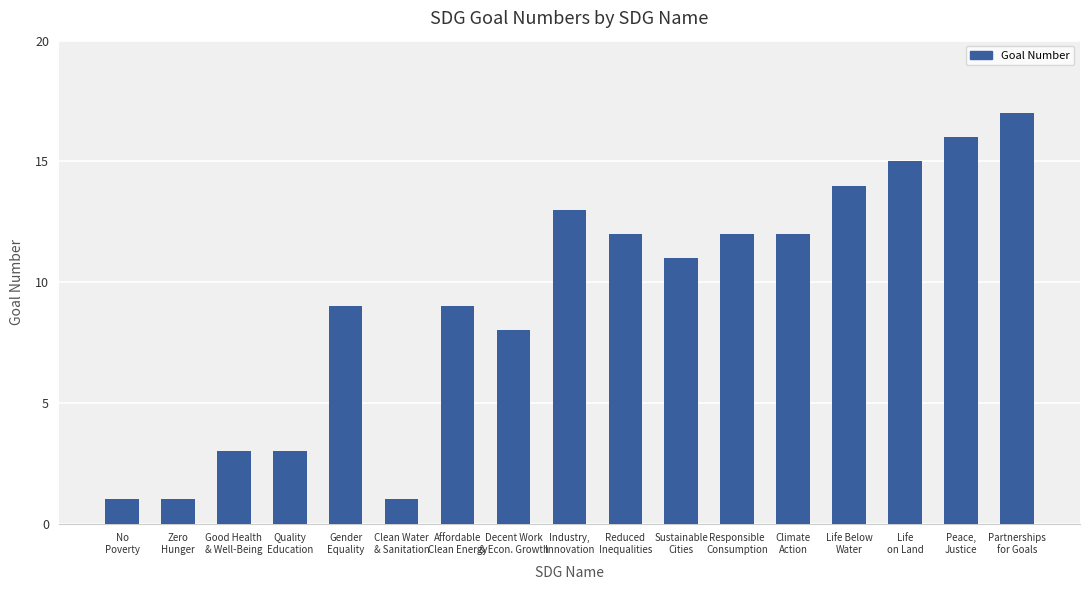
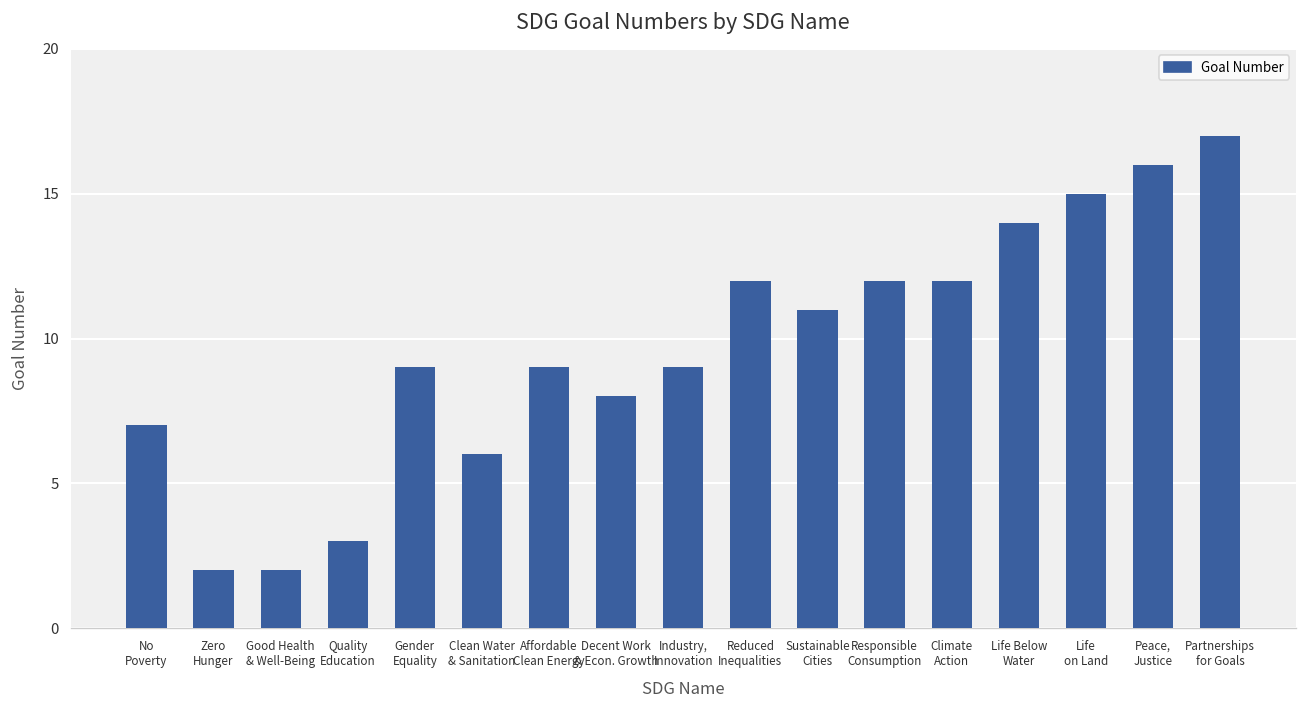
  {
-   "No Poverty": 1,
-   "Zero Hunger": 1,
-   "Good Health & Well-Being": 3,
+   "No Poverty": 7,
+   "Zero Hunger": 2,
+   "Good Health & Well-Being": 2,
    "Quality Education": 3,
    "Gender Equality": 9,
-   "Clean Water & Sanitation": 1,
+   "Clean Water & Sanitation": 6,
    "Affordable Clean Energy": 9,
    "Decent Work & Econ. Growth": 8,
-   "Industry, Innovation": 13,
+   "Industry, Innovation": 9,
    "Reduced Inequalities": 12,
    "Sustainable Cities": 11,
    "Responsible Consumption": 12,
    "Climate Action": 12,
    "Life Below Water": 14,
    "Life on Land": 15,
    "Peace, Justice": 16,
    "Partnerships for Goals": 17
  }
